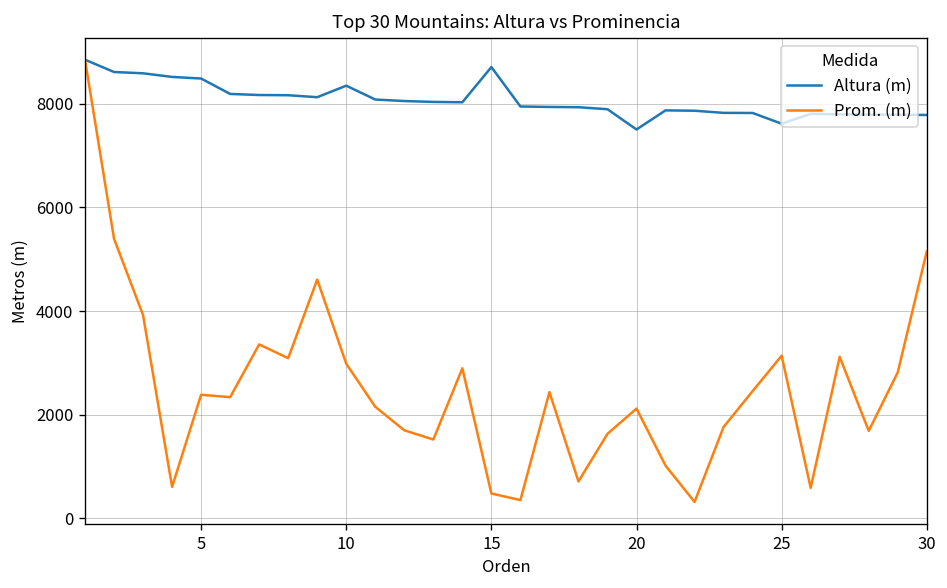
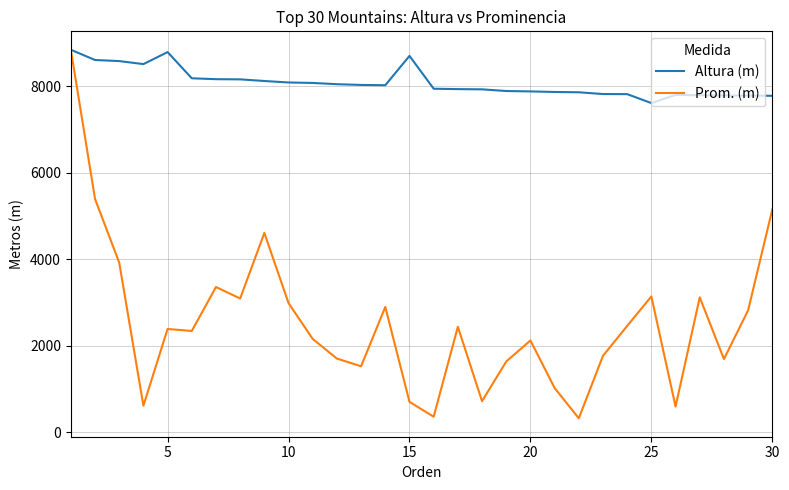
  {
    "Altura (m)": {
-     "5": 8500,
-     "10": 8300,
+     "5": 8800,
+     "10": 8100,
      "15": 8700,
-     "20": 7500,
+     "20": 7900,
      "30": 7800
    },
    "Prom. (m)": {
      "5": 2400,
      "10": 3000,
-     "15": 500,
+     "15": 700,
      "20": 2100,
      "25": 3100,
      "30": 5200
    }
  }
